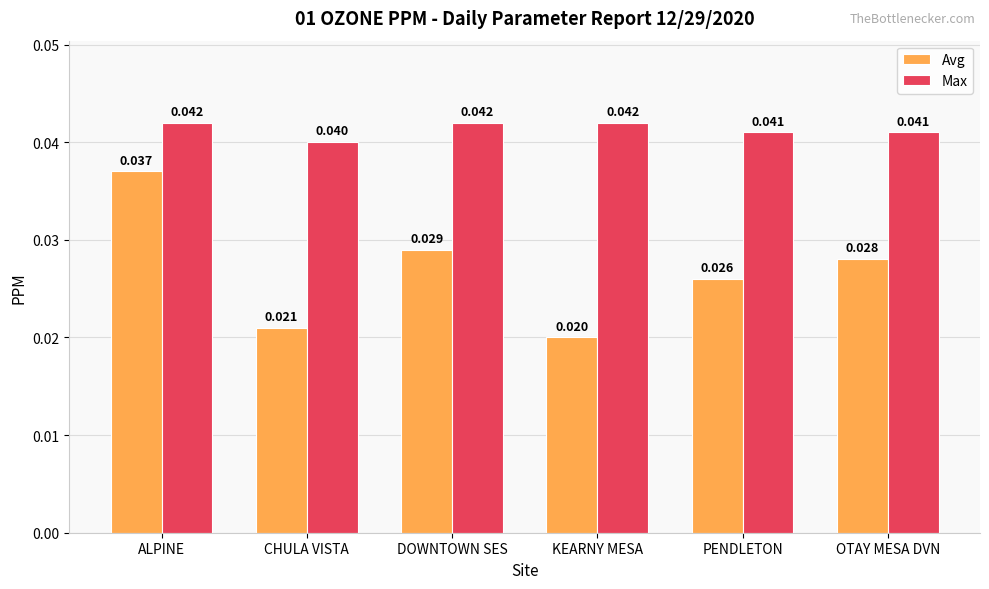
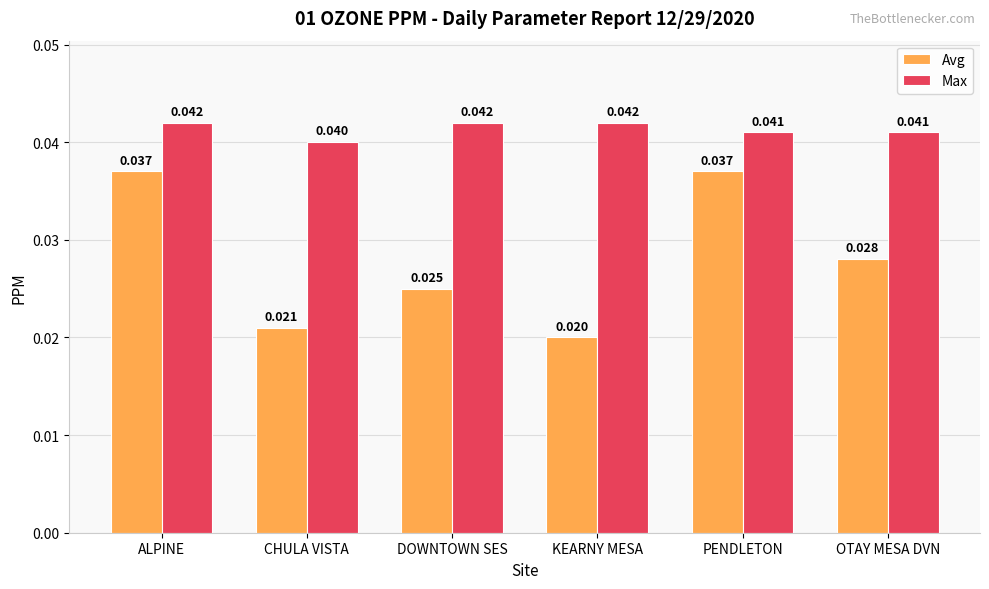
  {
    "Avg": {
      "ALPINE": 0.037,
      "CHULA VISTA": 0.021,
-     "DOWNTOWN SES": 0.029,
+     "DOWNTOWN SES": 0.025,
      "KEARNY MESA": 0.020,
-     "PENDLETON": 0.026,
+     "PENDLETON": 0.037,
      "OTAY MESA DVN": 0.028
    },
    "Max": {
      "ALPINE": 0.042,
      "CHULA VISTA": 0.040,
      "DOWNTOWN SES": 0.042,
      "KEARNY MESA": 0.042,
      "PENDLETON": 0.041,
      "OTAY MESA DVN": 0.041
    }
  }
